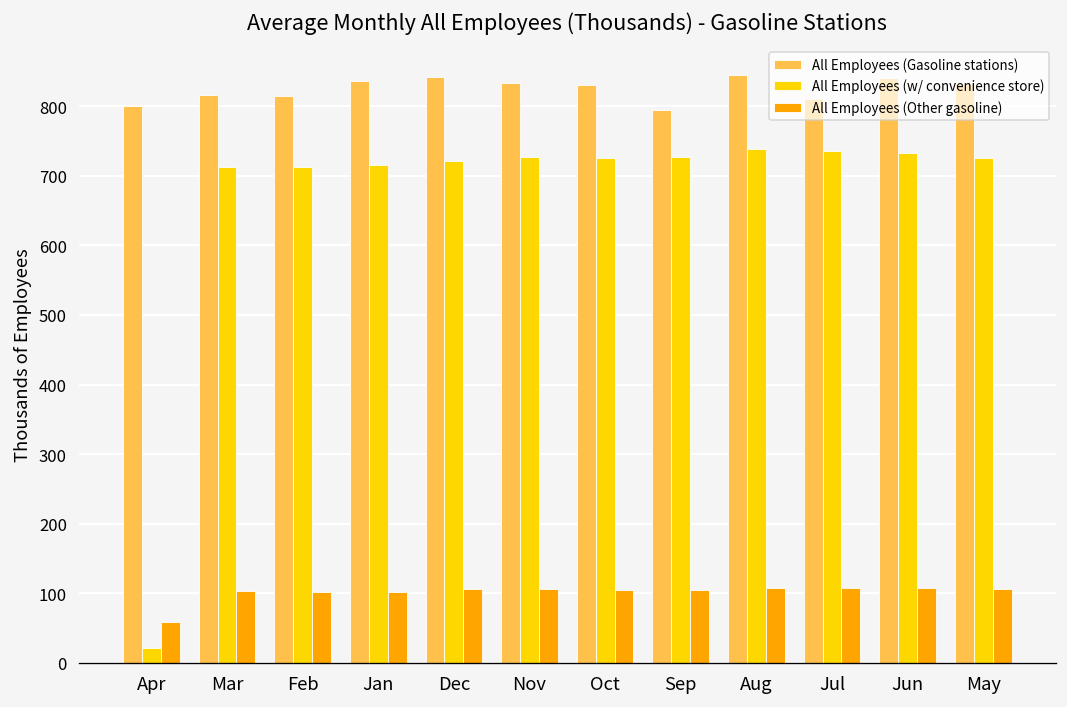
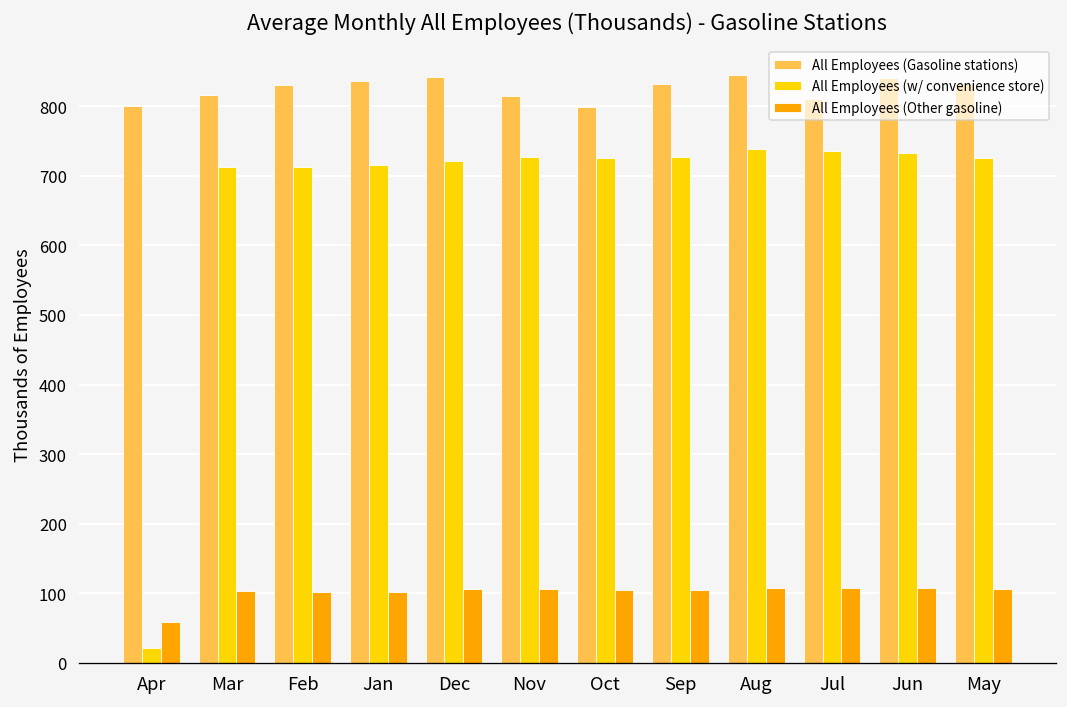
  {
    "All Employees (Gasoline stations)": {
      "Apr": 800,
      "Mar": 820,
-     "Feb": 810,
+     "Feb": 830,
      "Jan": 840,
      "Dec": 840,
-     "Nov": 830,
-     "Oct": 830,
-     "Sep": 790,
+     "Nov": 810,
+     "Oct": 800,
+     "Sep": 830,
      "Aug": 850
    }
  }
